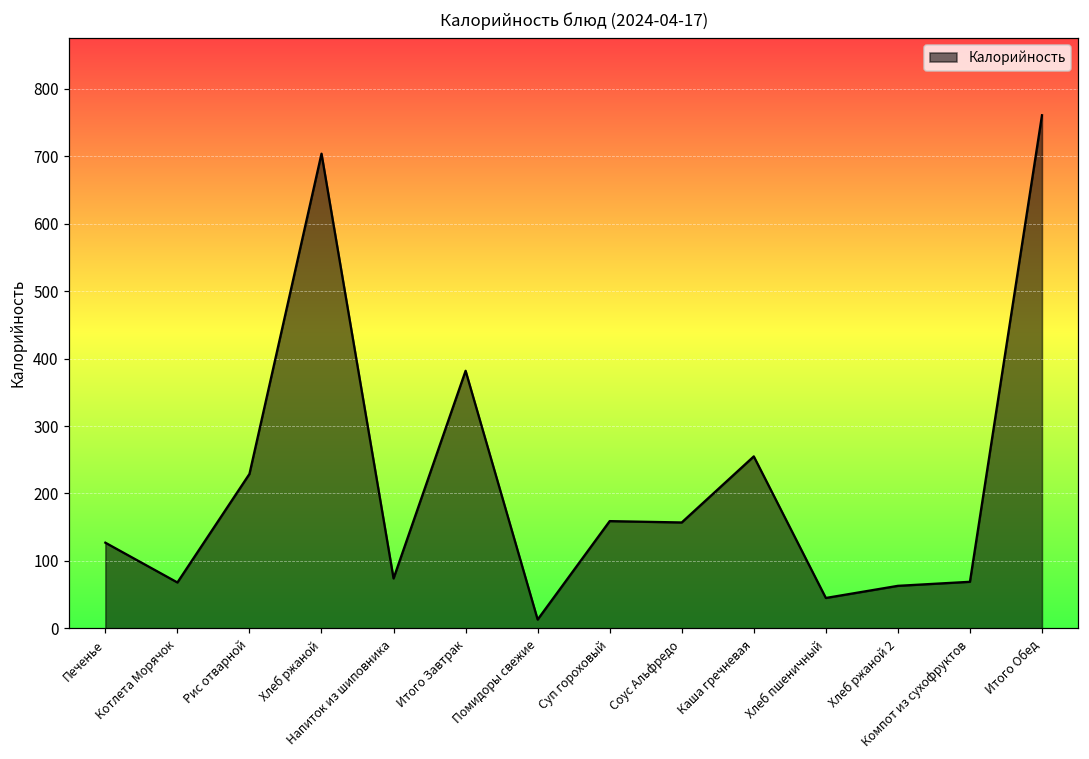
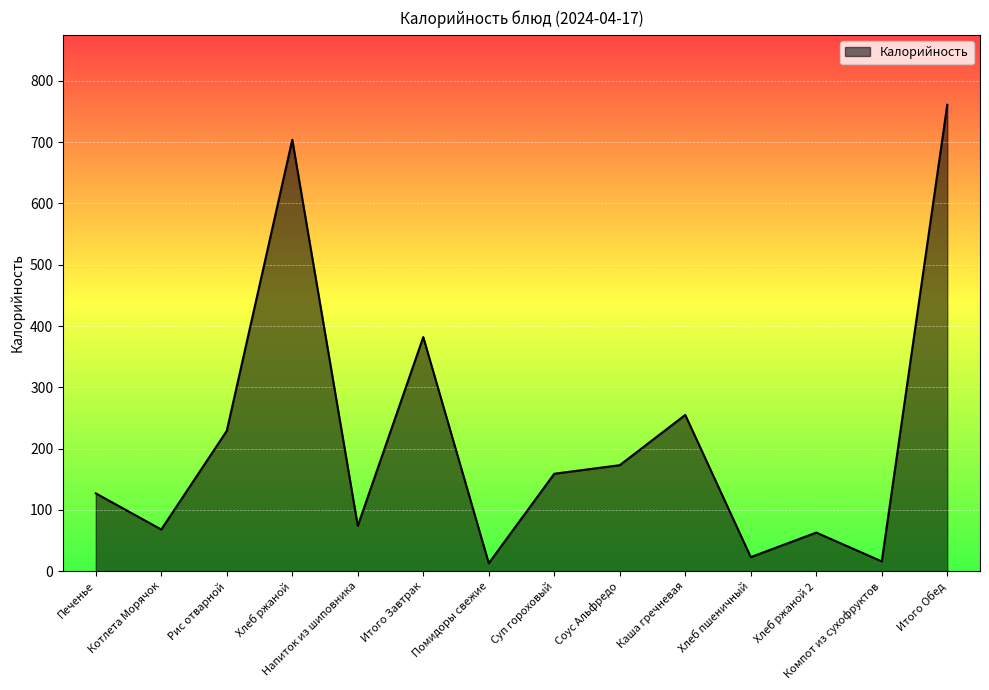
  {
    "Печенье": 130,
    "Котлета Морячок": 70,
    "Рис отварной": 230,
    "Хлеб ржаной": 700,
    "Напиток из шиповника": 70,
    "Итого Завтрак": 380,
    "Помидоры свежие": 10,
    "Суп гороховый": 160,
-   "Соус Альфредо": 160,
+   "Соус Альфредо": 170,
    "Каша гречневая": 260,
-   "Хлеб пшеничный": 50,
+   "Хлеб пшеничный": 20,
    "Хлеб ржаной 2": 60,
-   "Компот из сухофруктов": 70,
+   "Компот из сухофруктов": 20,
    "Итого Обед": 760
  }
